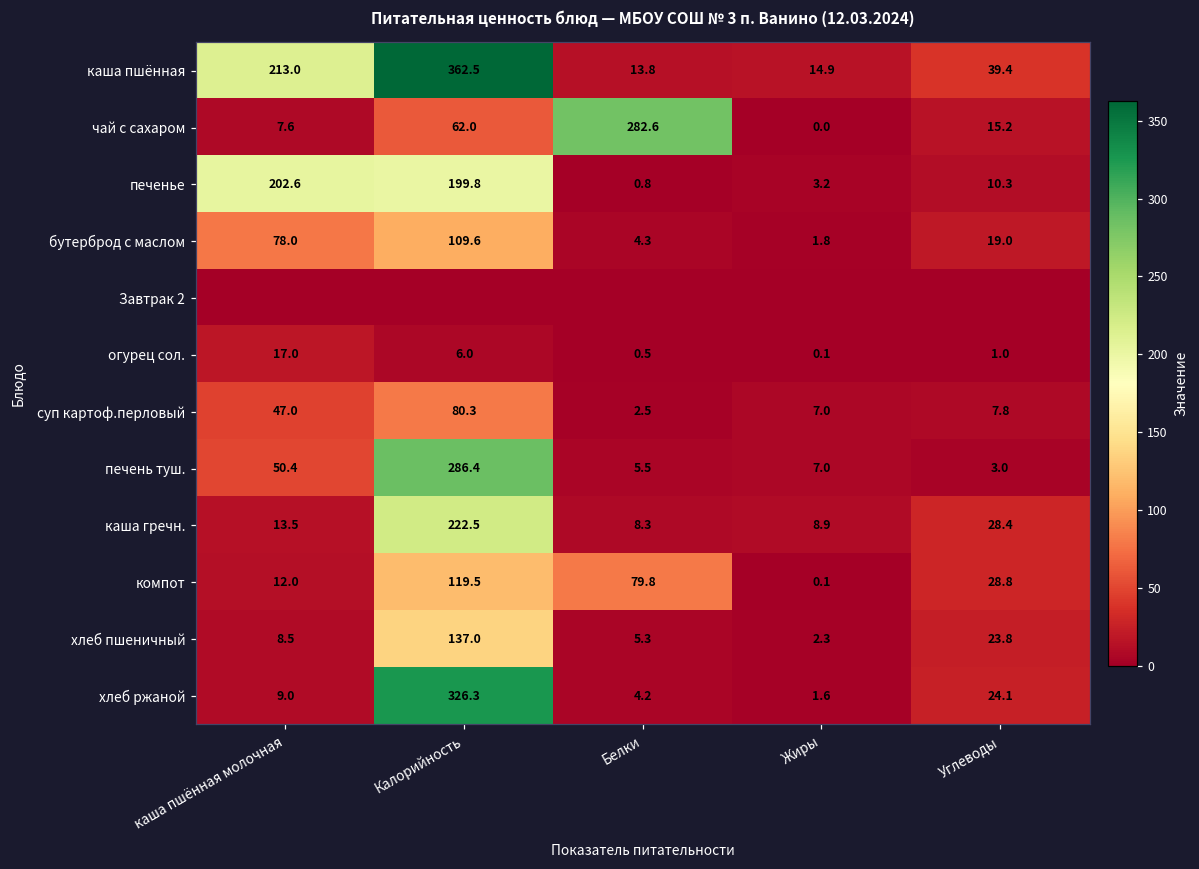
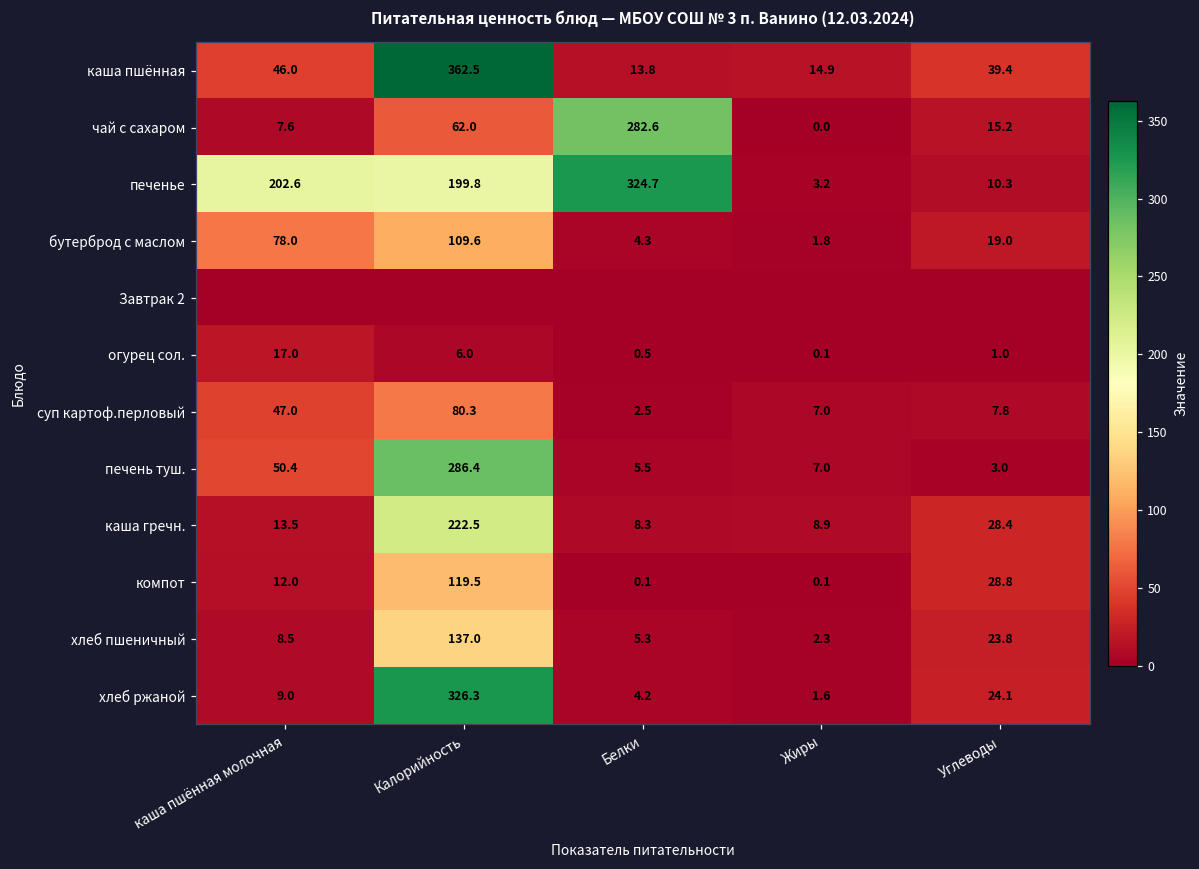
  {
    "каша пшённая": {
-     "каша пшённая молочная": 213.0,
+     "каша пшённая молочная": 46.0,
      "Калорийность": 362.5,
      "Белки": 13.8,
      "Жиры": 14.9,
      "Углеводы": 39.4
    },
    "чай с сахаром": {
      "каша пшённая молочная": 7.6,
      "Калорийность": 62.0,
      "Белки": 282.6,
      "Жиры": 0.0,
      "Углеводы": 15.2
    },
    "печенье": {
      "каша пшённая молочная": 202.6,
      "Калорийность": 199.8,
-     "Белки": 0.8,
+     "Белки": 324.7,
      "Жиры": 3.2,
      "Углеводы": 10.3
    },
    "бутерброд с маслом": {
      "каша пшённая молочная": 78.0,
      "Калорийность": 109.6,
      "Белки": 4.3,
      "Жиры": 1.8,
      "Углеводы": 19.0
    },
    "огурец сол.": {
      "каша пшённая молочная": 17.0,
      "Калорийность": 6.0,
      "Белки": 0.5,
      "Жиры": 0.1,
      "Углеводы": 1.0
    },
    "суп картоф.перловый": {
      "каша пшённая молочная": 47.0,
      "Калорийность": 80.3,
      "Белки": 2.5,
      "Жиры": 7.0,
      "Углеводы": 7.8
    },
    "печень туш.": {
      "каша пшённая молочная": 50.4,
      "Калорийность": 286.4,
      "Белки": 5.5,
      "Жиры": 7.0,
      "Углеводы": 3.0
    },
    "каша гречн.": {
      "каша пшённая молочная": 13.5,
      "Калорийность": 222.5,
      "Белки": 8.3,
      "Жиры": 8.9,
      "Углеводы": 28.4
    },
    "компот": {
      "каша пшённая молочная": 12.0,
      "Калорийность": 119.5,
-     "Белки": 79.8,
+     "Белки": 0.1,
      "Жиры": 0.1,
      "Углеводы": 28.8
    },
    "хлеб пшеничный": {
      "каша пшённая молочная": 8.5,
      "Калорийность": 137.0,
      "Белки": 5.3,
      "Жиры": 2.3,
      "Углеводы": 23.8
    },
    "хлеб ржаной": {
      "каша пшённая молочная": 9.0,
      "Калорийность": 326.3,
      "Белки": 4.2,
      "Жиры": 1.6,
      "Углеводы": 24.1
    }
  }
